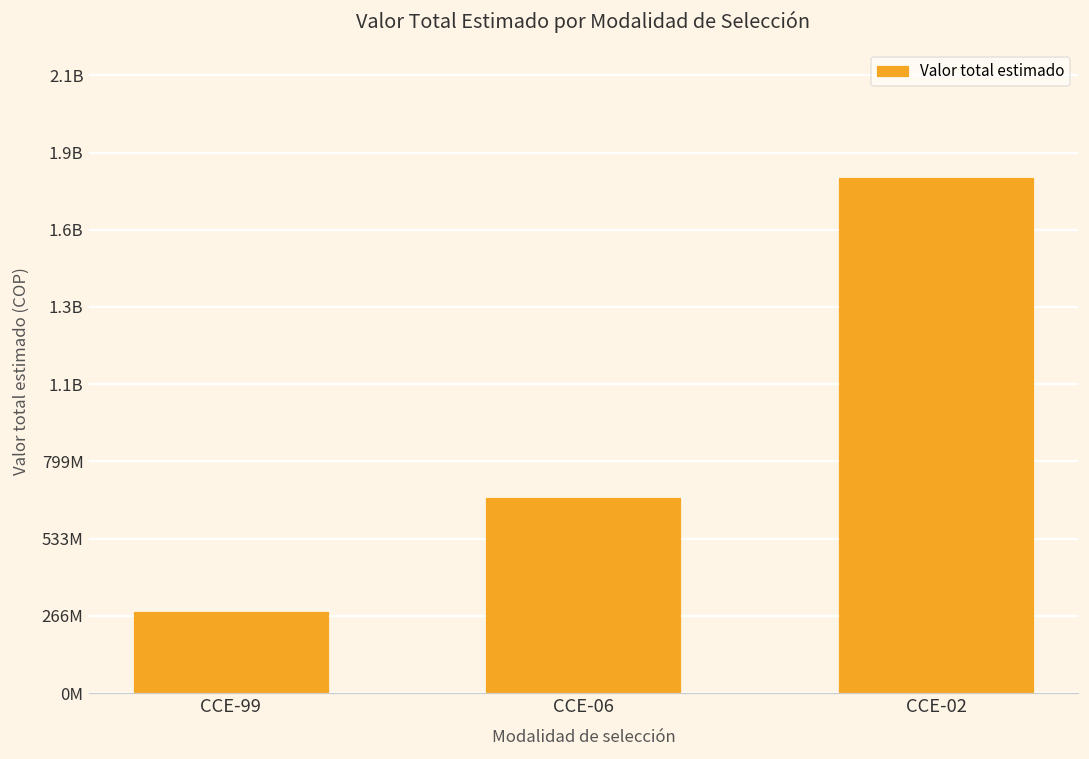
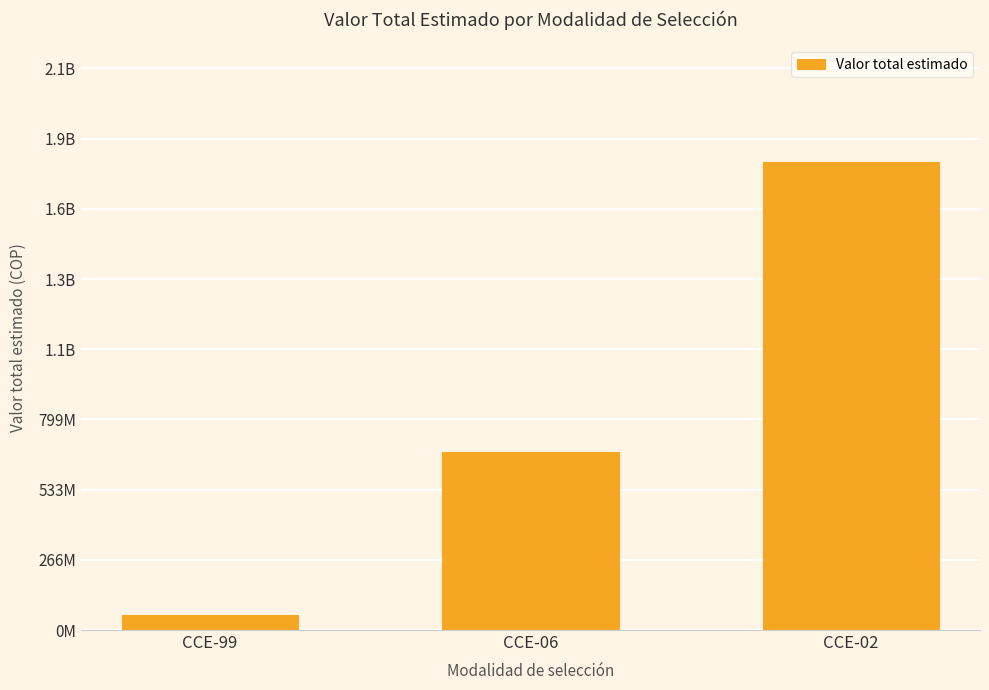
  {
-   "CCE-99": 280000000,
+   "CCE-99": 60000000,
    "CCE-06": 670000000,
    "CCE-02": 1780000000
  }
